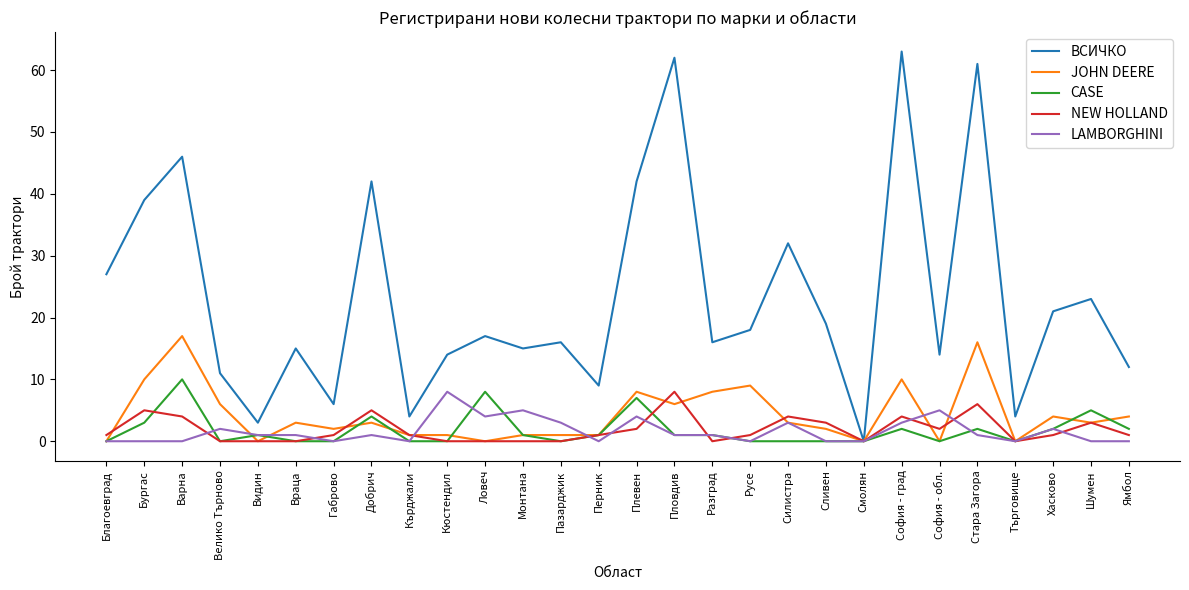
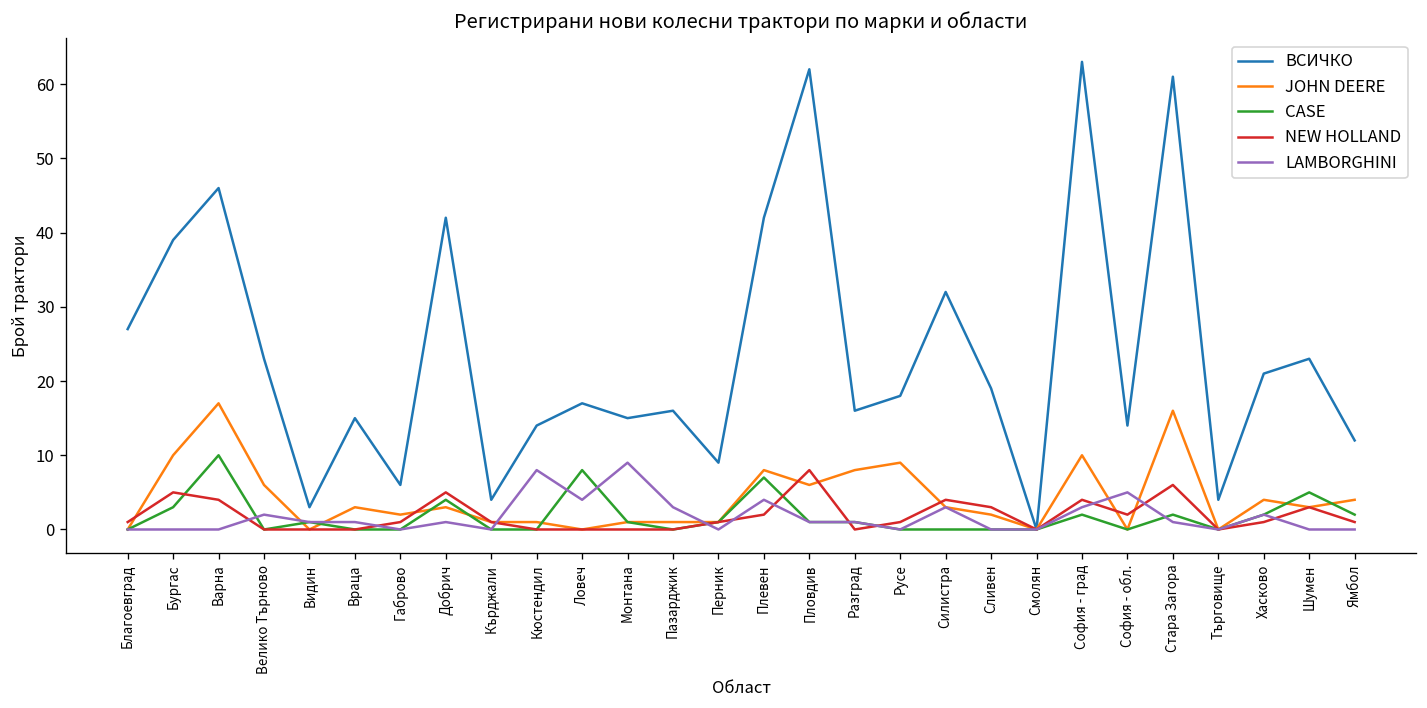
  {
    "ВСИЧКО": {
      "Благоевград": 27,
      "Бургас": 39,
      "Варна": 46,
-     "Велико Търново": 11,
+     "Велико Търново": 23,
      "Видин": 3,
      "Враца": 15,
      "Габрово": 6,
      "Добрич": 42,
      "Кърджали": 4,
      "Кюстендил": 14,
      "Ловеч": 17,
      "Монтана": 15,
      "Пазарджик": 16,
      "Перник": 9,
      "Плевен": 42,
      "Пловдив": 62,
      "Разград": 16,
      "Русе": 18,
      "Силистра": 32,
      "Сливен": 19,
      "София - град": 63,
      "София - обл.": 14,
      "Стара Загора": 61,
      "Търговище": 4,
      "Хасково": 21,
      "Шумен": 23,
      "Ямбол": 12
    },
    "JOHN DEERE": {
      "Бургас": 10,
      "Варна": 17,
      "Велико Търново": 6,
      "Враца": 3,
      "Габрово": 2,
      "Добрич": 3,
      "Кюстендил": 1,
      "Пазарджик": 1,
      "Плевен": 8,
      "Пловдив": 6,
      "Разград": 8,
      "Русе": 9,
      "Сливен": 2,
      "София - град": 10,
      "Стара Загора": 16,
      "Хасково": 4,
      "Ямбол": 4
    },
    "CASE": {
      "Бургас": 3,
      "Варна": 10,
      "Добрич": 4,
      "Ловеч": 8,
      "Плевен": 7,
      "Силистра": 0,
      "София - град": 2,
      "Стара Загора": 2,
      "Шумен": 5,
      "Ямбол": 2
    },
    "NEW HOLLAND": {
      "Благоевград": 1,
      "Бургас": 5,
      "Варна": 4,
      "Габрово": 1,
      "Добрич": 5,
      "Монтана": 0,
      "Плевен": 2,
      "Пловдив": 8,
      "Разград": 0,
      "Русе": 1,
      "Силистра": 4,
      "Сливен": 3,
      "София - град": 4,
      "София - обл.": 2,
      "Стара Загора": 6,
      "Хасково": 1,
      "Ямбол": 1
    },
    "LAMBORGHINI": {
      "Бургас": 0,
      "Варна": 0,
      "Велико Търново": 2,
      "Враца": 1,
      "Добрич": 1,
      "Кюстендил": 8,
      "Ловеч": 4,
-     "Монтана": 5,
+     "Монтана": 9,
      "Пазарджик": 3,
      "Перник": 0,
      "Плевен": 4,
      "София - град": 3,
      "София - обл.": 5,
      "Стара Загора": 1,
      "Шумен": 0,
      "Ямбол": 0
    }
  }
